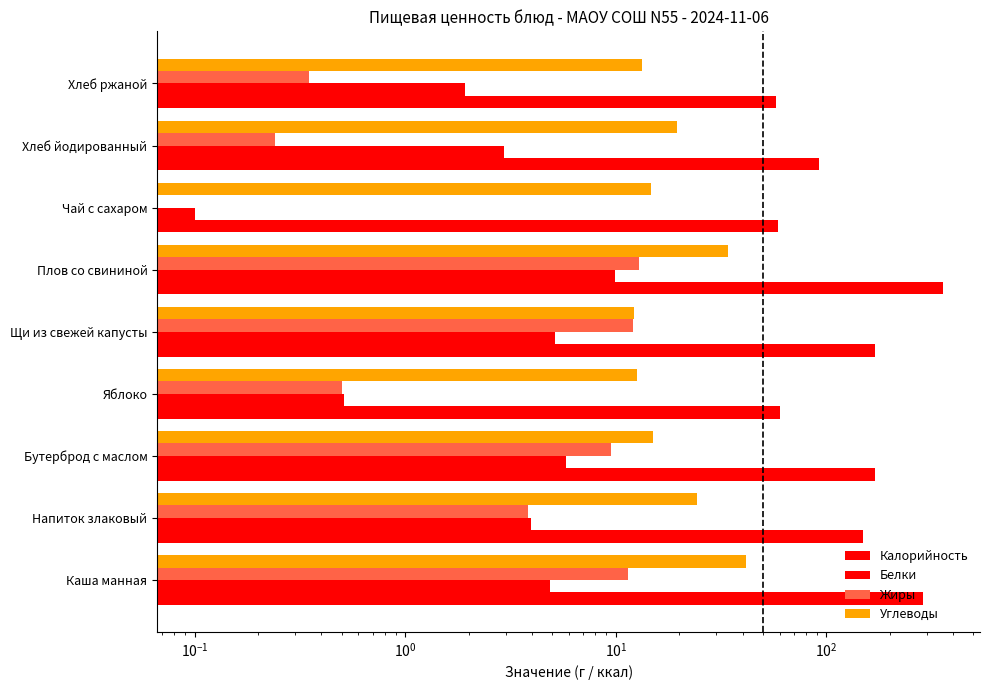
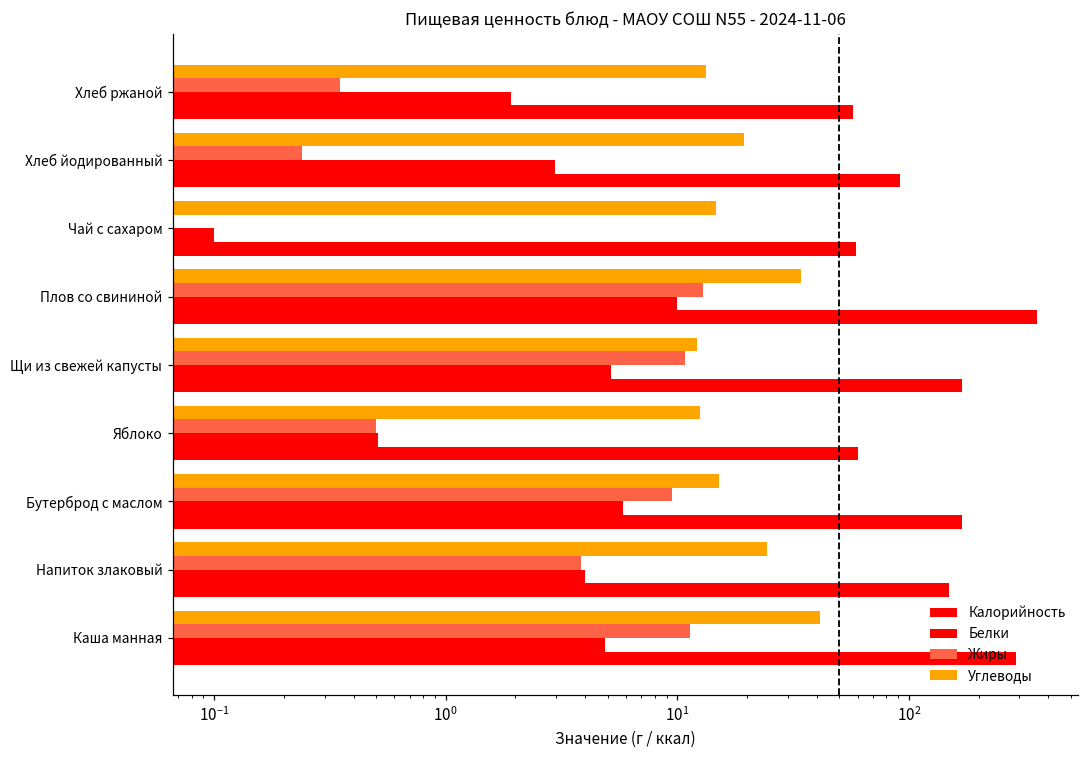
  {
    "Жиры": {
      "Хлеб ржаной": 0.35,
      "Хлеб йодированный": 0.24,
      "Плов со свининой": 13,
-     "Щи из свежей капусты": 12,
+     "Щи из свежей капусты": 11,
      "Яблоко": 0.50,
      "Бутерброд с маслом": 9,
      "Напиток злаковый": 3.8,
      "Каша манная": 11
    },
    "Углеводы": {
      "Хлеб ржаной": 13,
      "Хлеб йодированный": 19,
      "Чай с сахаром": 15,
      "Плов со свининой": 34,
      "Щи из свежей капусты": 12,
      "Яблоко": 13,
      "Бутерброд с маслом": 15,
      "Напиток злаковый": 24,
      "Каша манная": 41
    }
  }
